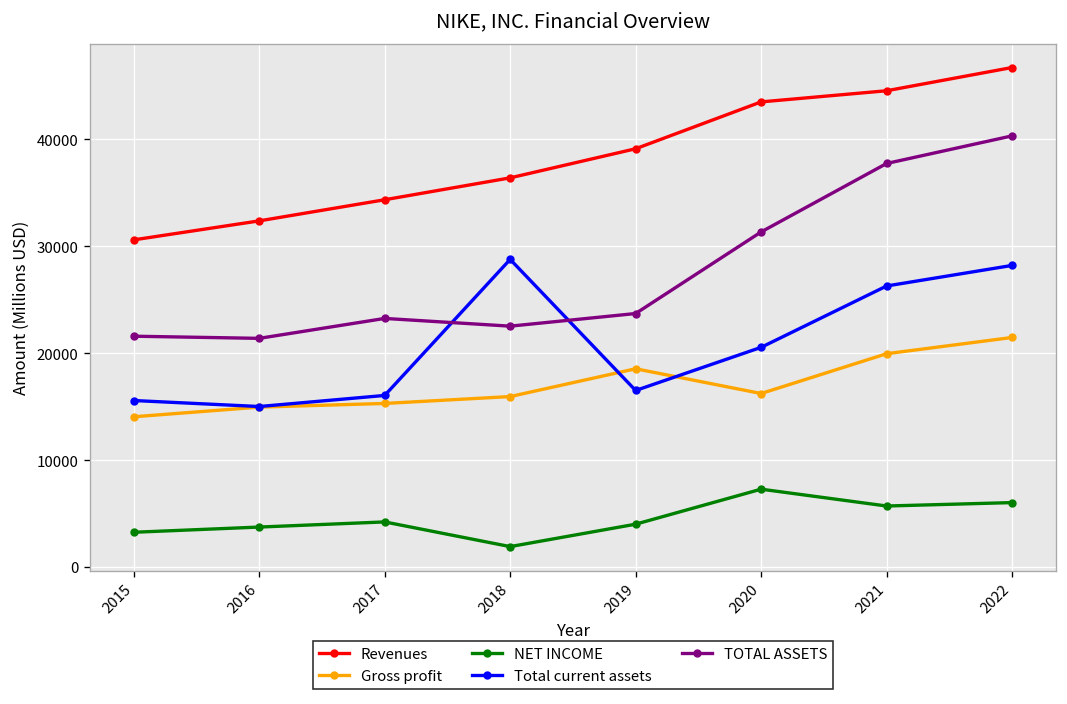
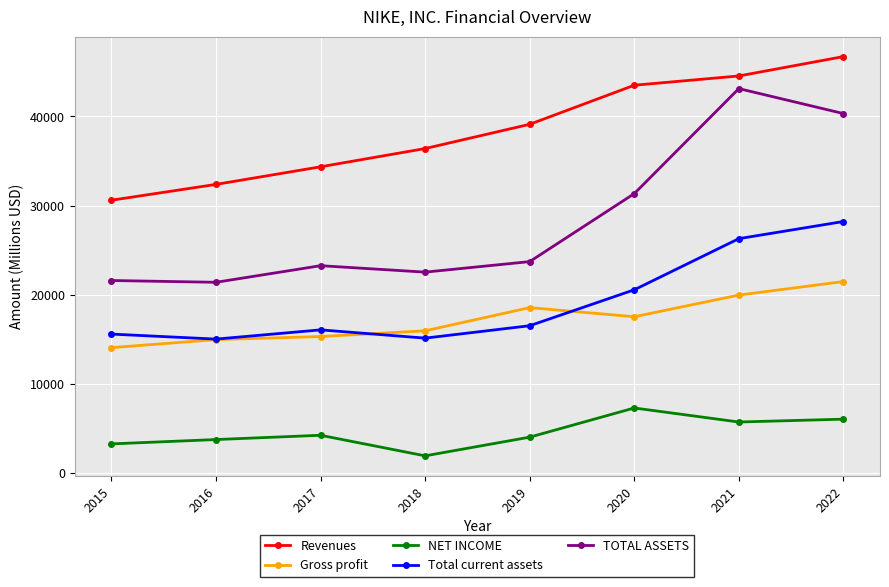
  {
    "Revenues": {
      "2015": 31000,
      "2016": 32000,
      "2017": 34000,
      "2018": 36000,
      "2019": 39000,
      "2020": 43000,
      "2021": 45000,
      "2022": 47000
    },
    "Gross profit": {
      "2015": 14000,
      "2017": 15000,
      "2018": 16000,
      "2019": 19000,
-     "2020": 16000,
+     "2020": 18000,
      "2021": 20000,
      "2022": 21000
    },
    "NET INCOME": {
      "2015": 3000,
      "2016": 4000,
      "2017": 4000,
      "2018": 2000,
      "2019": 4000,
      "2020": 7000,
      "2021": 6000,
      "2022": 6000
    },
    "Total current assets": {
      "2015": 16000,
      "2017": 16000,
-     "2018": 29000,
+     "2018": 15000,
      "2019": 17000,
      "2020": 21000,
      "2021": 26000,
      "2022": 28000
    },
    "TOTAL ASSETS": {
      "2015": 22000,
      "2016": 21000,
      "2017": 23000,
      "2018": 23000,
      "2019": 24000,
      "2020": 31000,
-     "2021": 38000,
+     "2021": 43000,
      "2022": 40000
    }
  }
